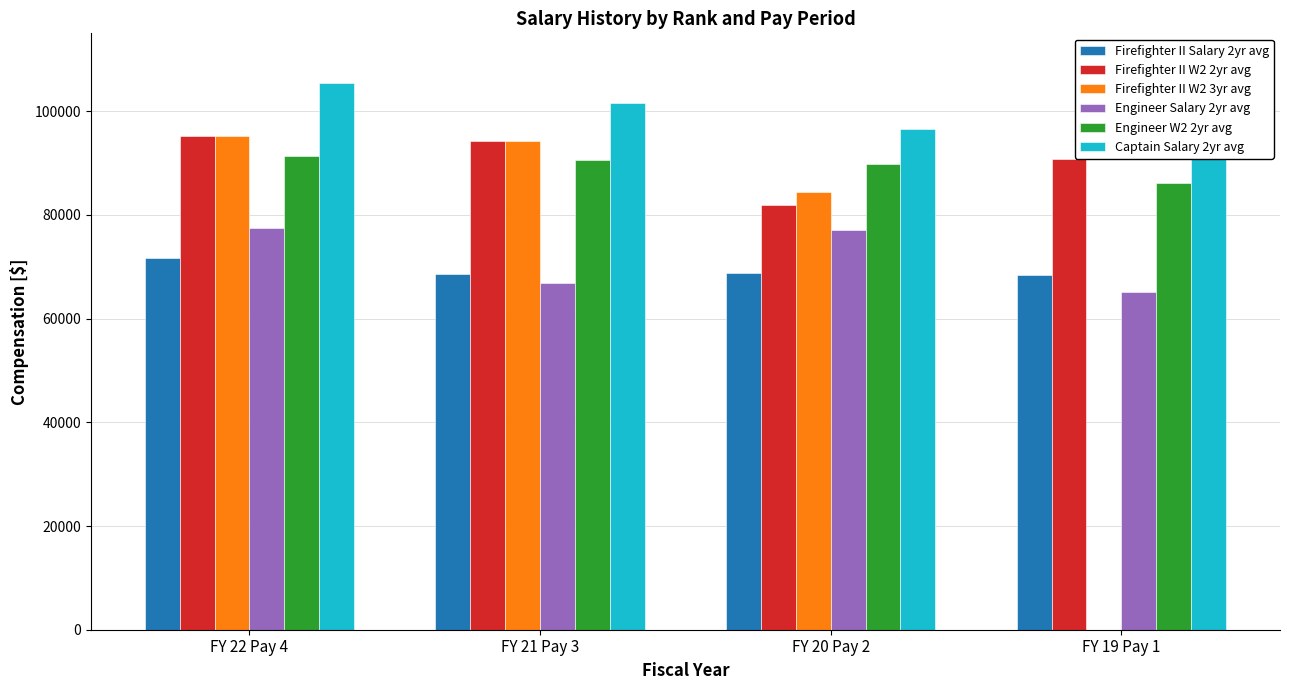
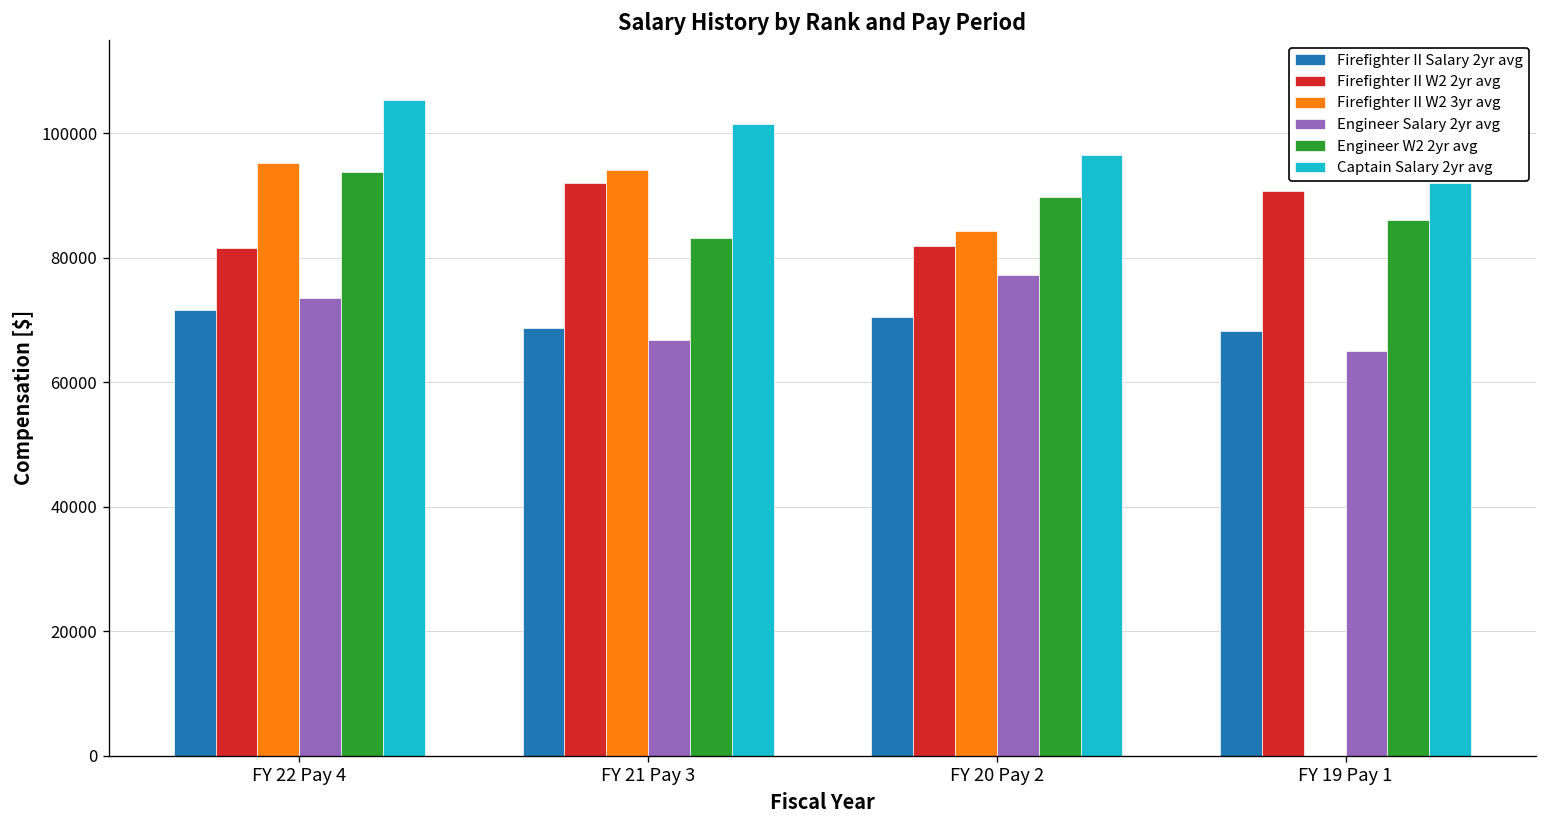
  {
    "Firefighter II Salary 2yr avg": {
      "FY 22 Pay 4": 72000,
      "FY 21 Pay 3": 69000,
-     "FY 20 Pay 2": 69000,
+     "FY 20 Pay 2": 71000,
      "FY 19 Pay 1": 68000
    },
    "Firefighter II W2 2yr avg": {
-     "FY 22 Pay 4": 95000,
-     "FY 21 Pay 3": 94000,
+     "FY 22 Pay 4": 82000,
+     "FY 21 Pay 3": 92000,
      "FY 20 Pay 2": 82000,
      "FY 19 Pay 1": 91000
    },
    "Engineer Salary 2yr avg": {
-     "FY 22 Pay 4": 77000,
+     "FY 22 Pay 4": 74000,
      "FY 21 Pay 3": 67000,
      "FY 20 Pay 2": 77000,
      "FY 19 Pay 1": 65000
    },
    "Engineer W2 2yr avg": {
-     "FY 22 Pay 4": 91000,
-     "FY 21 Pay 3": 91000,
+     "FY 22 Pay 4": 94000,
+     "FY 21 Pay 3": 83000,
      "FY 20 Pay 2": 90000,
      "FY 19 Pay 1": 86000
    },
    "Captain Salary 2yr avg": {
      "FY 22 Pay 4": 105000,
      "FY 21 Pay 3": 101000,
      "FY 20 Pay 2": 97000
    }
  }
